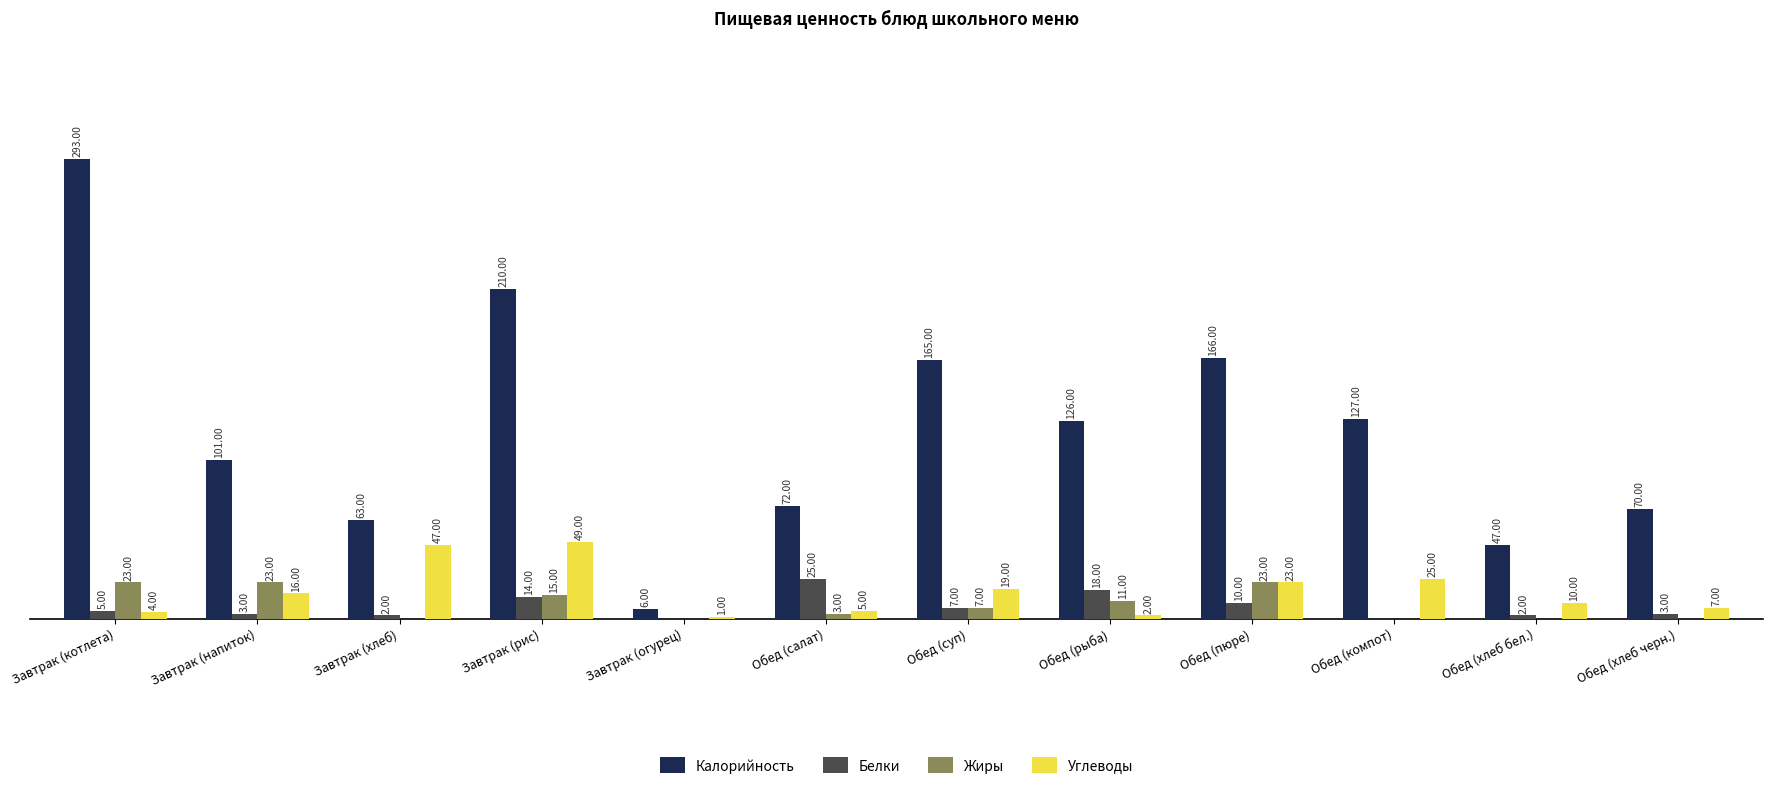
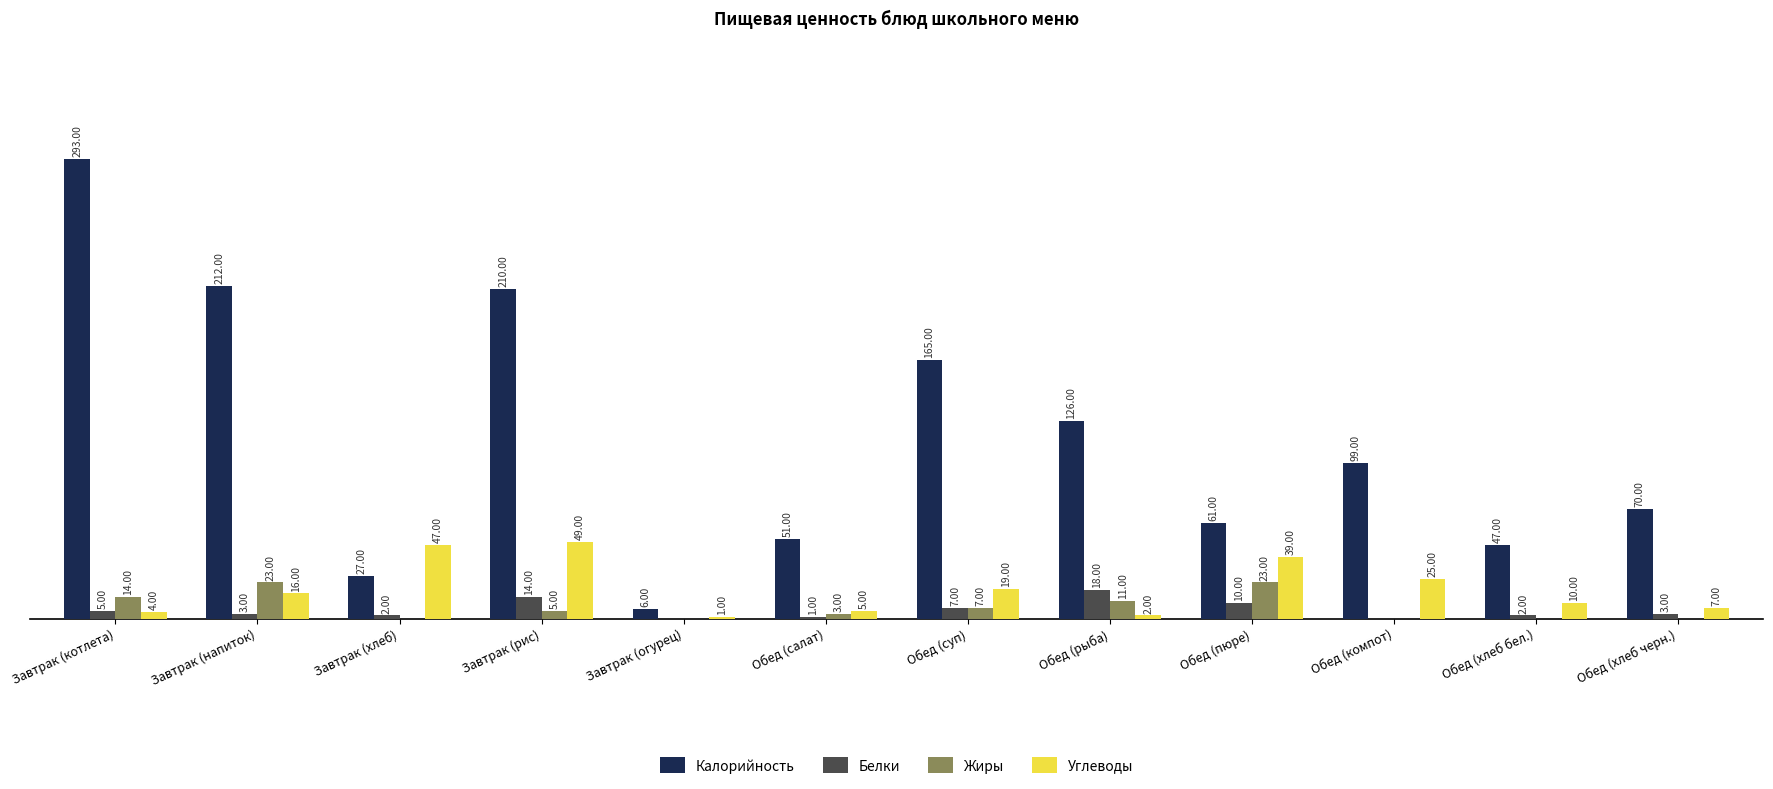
  {
    "Калорийность": {
      "Завтрак (котлета)": 293.00,
-     "Завтрак (напиток)": 101.00,
-     "Завтрак (хлеб)": 63.00,
+     "Завтрак (напиток)": 212.00,
+     "Завтрак (хлеб)": 27.00,
      "Завтрак (рис)": 210.00,
      "Завтрак (огурец)": 6.00,
-     "Обед (салат)": 72.00,
+     "Обед (салат)": 51.00,
      "Обед (суп)": 165.00,
      "Обед (рыба)": 126.00,
-     "Обед (пюре)": 166.00,
-     "Обед (компот)": 127.00,
+     "Обед (пюре)": 61.00,
+     "Обед (компот)": 99.00,
      "Обед (хлеб бел.)": 47.00,
      "Обед (хлеб черн.)": 70.00
    },
    "Белки": {
      "Завтрак (котлета)": 5.00,
      "Завтрак (напиток)": 3.00,
      "Завтрак (хлеб)": 2.00,
      "Завтрак (рис)": 14.00,
-     "Обед (салат)": 25.00,
+     "Обед (салат)": 1.00,
      "Обед (суп)": 7.00,
      "Обед (рыба)": 18.00,
      "Обед (пюре)": 10.00,
      "Обед (хлеб бел.)": 2.00,
      "Обед (хлеб черн.)": 3.00
    },
    "Жиры": {
-     "Завтрак (котлета)": 23.00,
+     "Завтрак (котлета)": 14.00,
      "Завтрак (напиток)": 23.00,
-     "Завтрак (рис)": 15.00,
+     "Завтрак (рис)": 5.00,
      "Обед (салат)": 3.00,
      "Обед (суп)": 7.00,
      "Обед (рыба)": 11.00,
      "Обед (пюре)": 23.00
    },
    "Углеводы": {
      "Завтрак (котлета)": 4.00,
      "Завтрак (напиток)": 16.00,
      "Завтрак (хлеб)": 47.00,
      "Завтрак (рис)": 49.00,
      "Завтрак (огурец)": 1.00,
      "Обед (салат)": 5.00,
      "Обед (суп)": 19.00,
      "Обед (рыба)": 2.00,
-     "Обед (пюре)": 23.00,
+     "Обед (пюре)": 39.00,
      "Обед (компот)": 25.00,
      "Обед (хлеб бел.)": 10.00,
      "Обед (хлеб черн.)": 7.00
    }
  }
